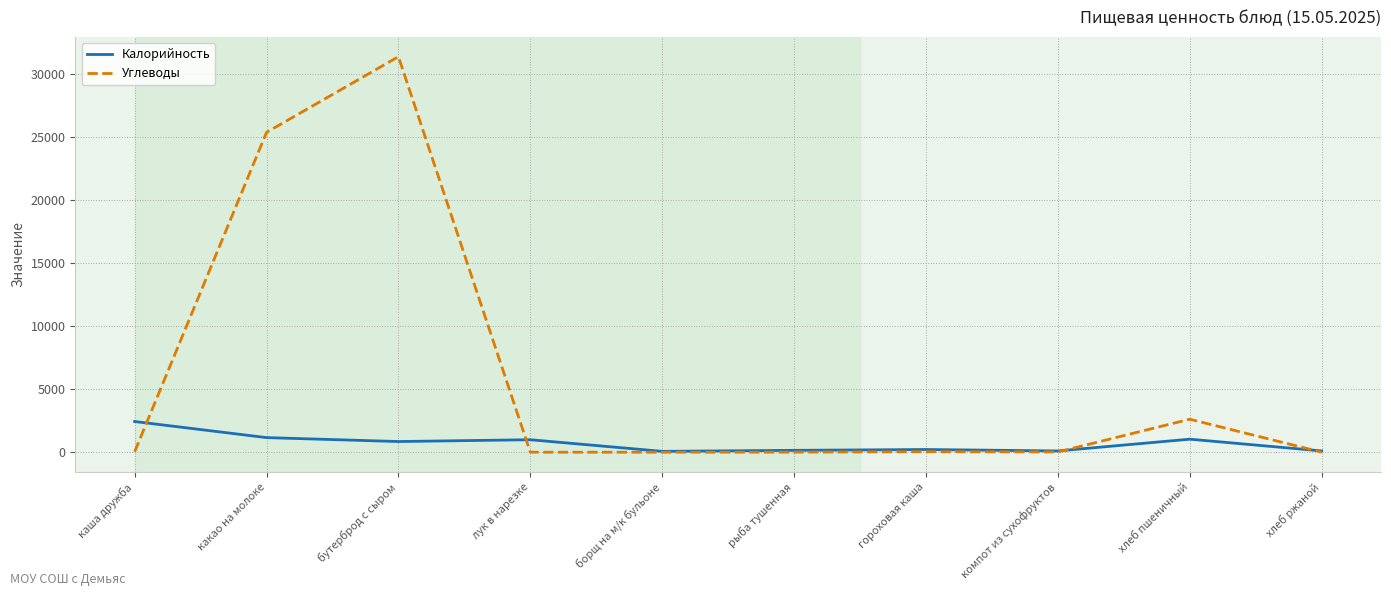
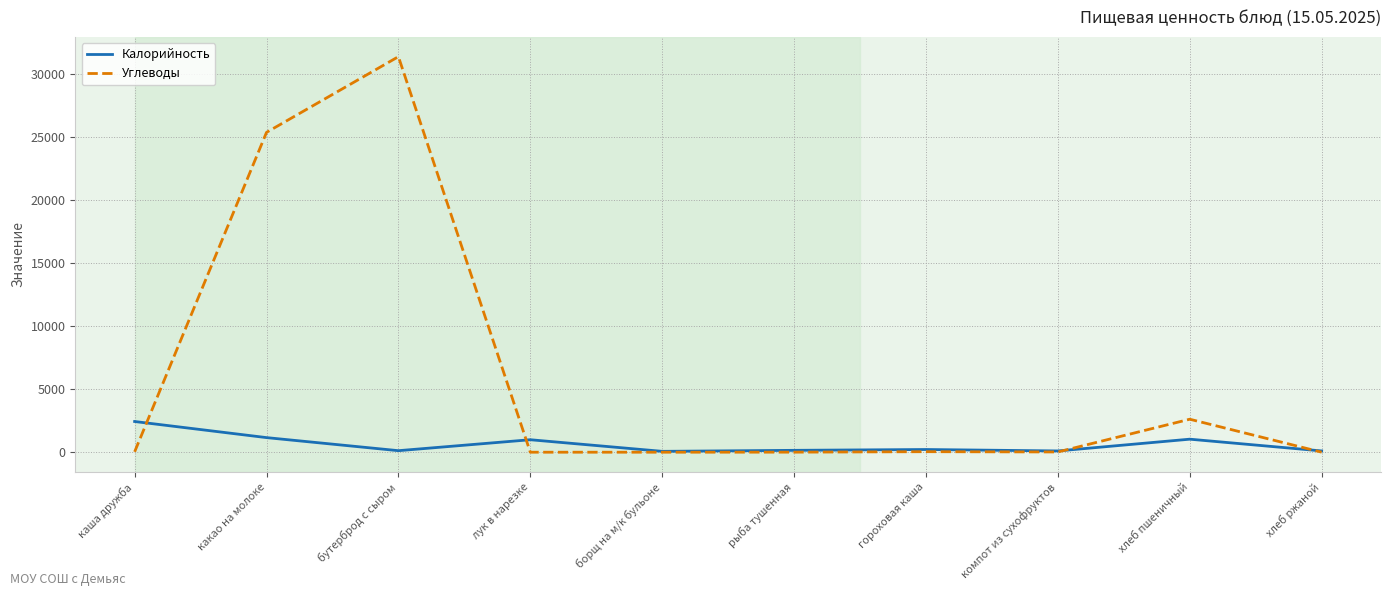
  {
    "Калорийность": {
      "каша дружба": 2400,
      "какао на молоке": 1200,
-     "бутерброд с сыром": 900,
+     "бутерброд с сыром": 100,
      "лук в нарезке": 1000,
      "хлеб пшеничный": 1000
    },
    "Углеводы": {
      "каша дружба": 0,
      "какао на молоке": 25400,
      "бутерброд с сыром": 31400,
      "лук в нарезке": 0,
      "хлеб пшеничный": 2600
    }
  }
